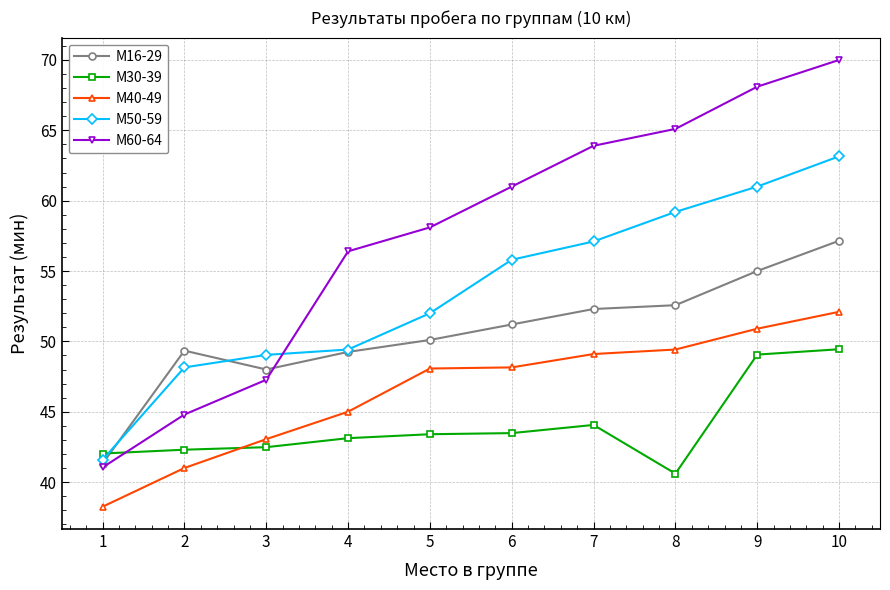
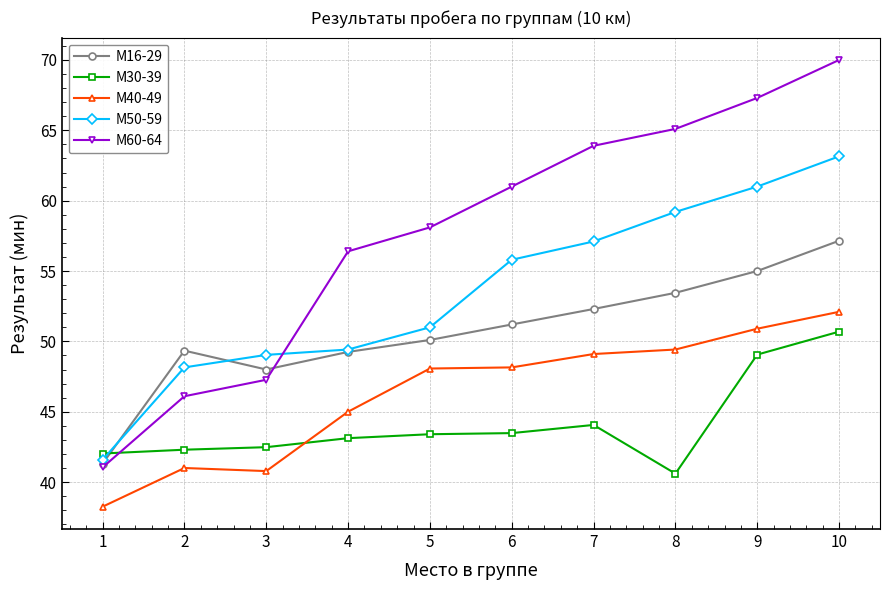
  {
    "М16-29": {
      "1": 41.3,
      "2": 49.3,
      "3": 48.0,
      "5": 50.1,
      "6": 51.2,
      "7": 52.3,
-     "8": 52.6,
+     "8": 53.5,
      "9": 55.0,
      "10": 57.2
    },
    "М30-39": {
      "1": 42.0,
      "2": 42.3,
      "3": 42.5,
      "4": 43.1,
      "5": 43.4,
      "6": 43.5,
      "7": 44.1,
      "8": 40.6,
      "9": 49.1,
-     "10": 49.4
+     "10": 50.7
    },
    "М40-49": {
      "1": 38.3,
      "2": 41.0,
-     "3": 43.1,
+     "3": 40.8,
      "4": 45.0,
      "5": 48.1,
      "6": 48.2,
      "7": 49.1,
      "8": 49.4,
      "9": 50.9,
      "10": 52.1
    },
    "М50-59": {
      "1": 41.6,
      "2": 48,
      "3": 49,
-     "5": 52,
+     "5": 51,
      "6": 55.8,
      "7": 57,
      "8": 59.2,
      "9": 61,
      "10": 63
    },
    "М60-64": {
      "1": 41.0,
-     "2": 44.8,
+     "2": 46.1,
      "3": 47.3,
      "4": 56.4,
      "5": 58.1,
      "6": 61.0,
      "7": 63.9,
      "8": 65.1,
-     "9": 68.1,
+     "9": 67.3,
      "10": 70.0
    }
  }
